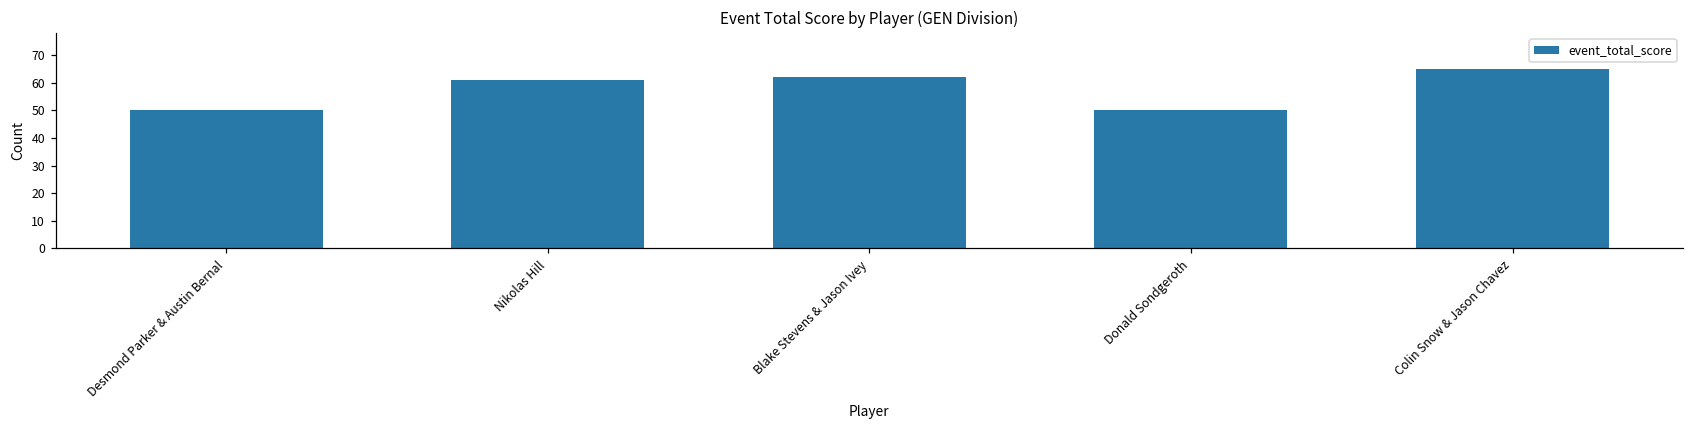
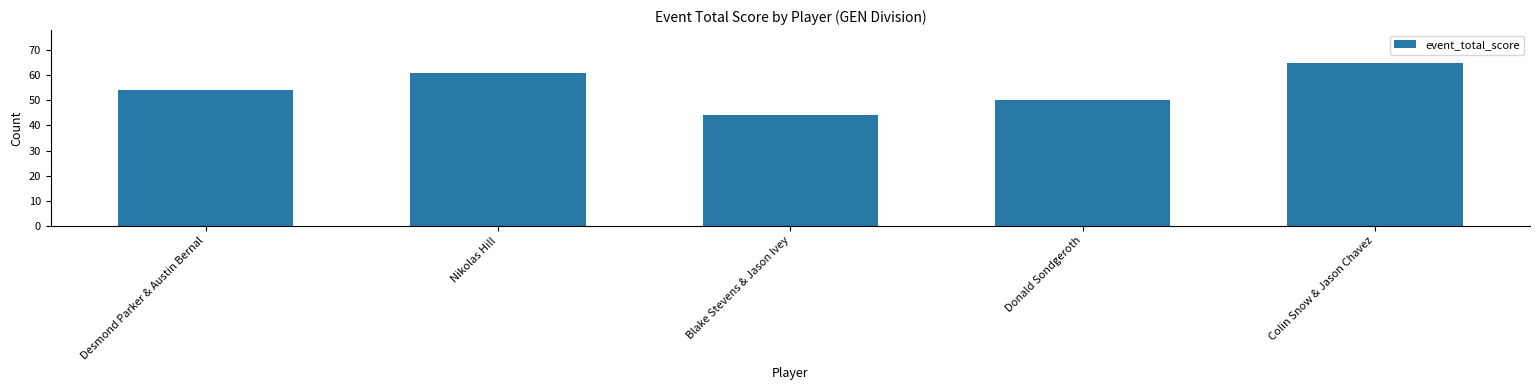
  {
-   "Desmond Parker & Austin Bernal": 50,
+   "Desmond Parker & Austin Bernal": 54,
    "Nikolas Hill": 61,
-   "Blake Stevens & Jason Ivey": 62,
+   "Blake Stevens & Jason Ivey": 44,
    "Donald Sondgeroth": 50,
    "Colin Snow & Jason Chavez": 65
  }
